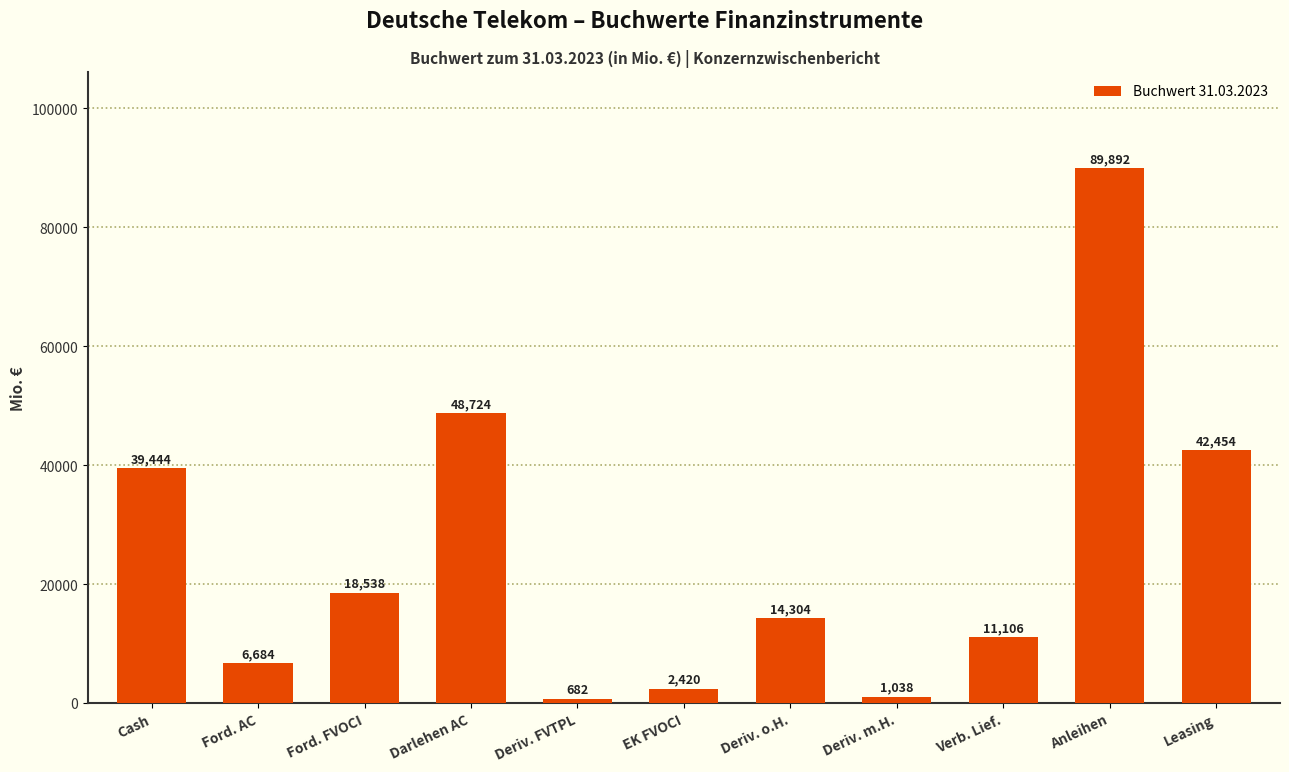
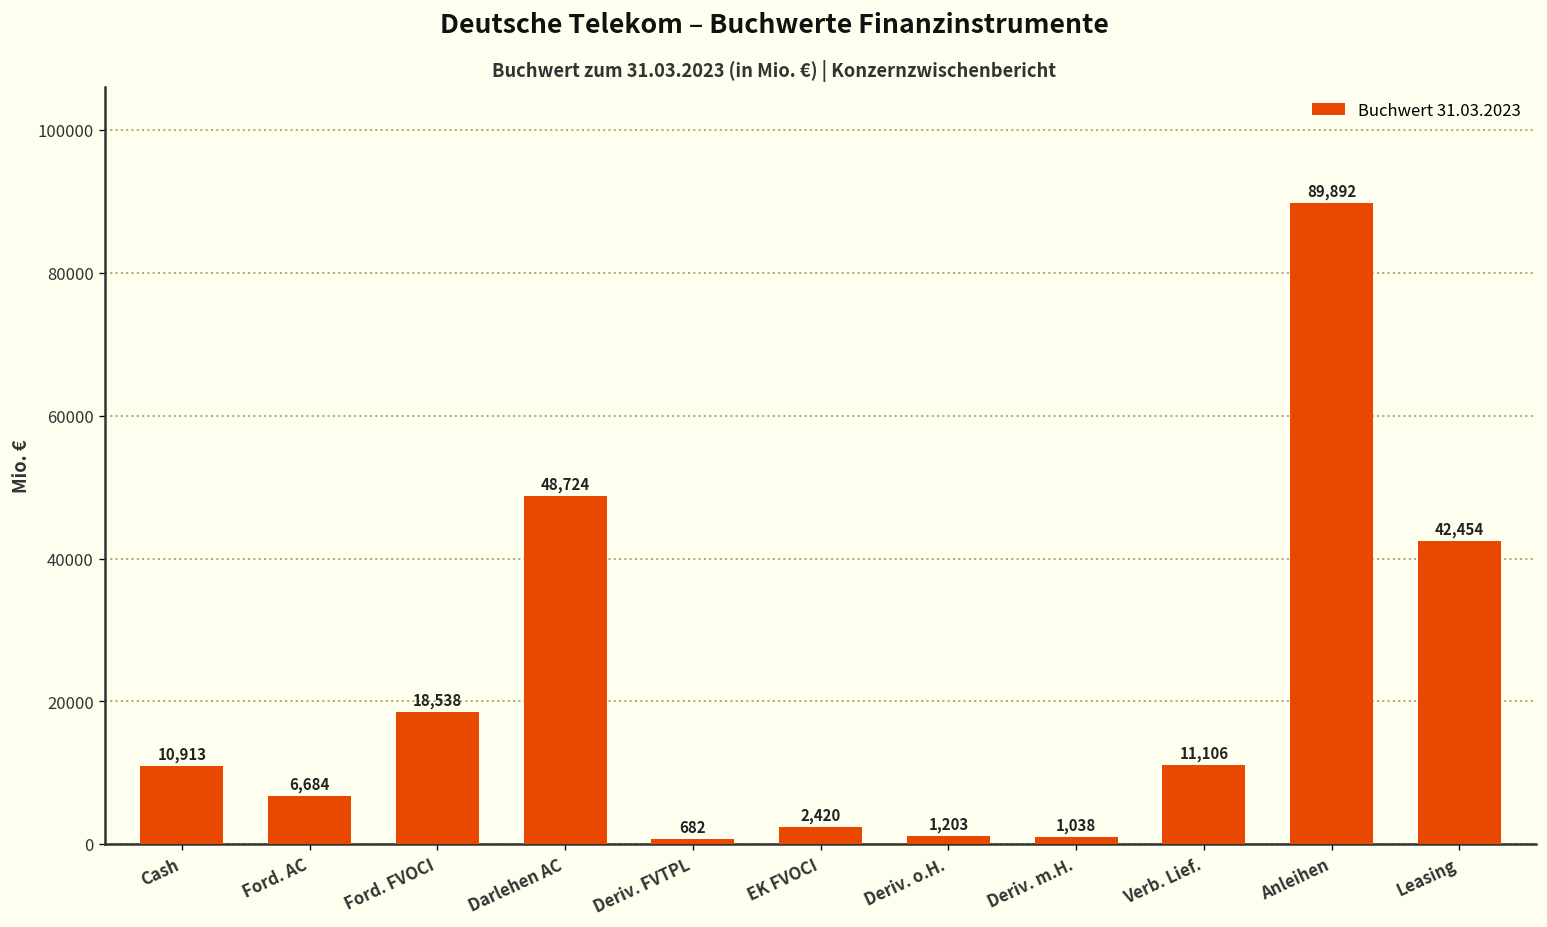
  {
-   "Cash": "39,444",
+   "Cash": "10,913",
    "Ford. AC": "6,684",
    "Ford. FVOCI": "18,538",
    "Darlehen AC": "48,724",
    "Deriv. FVTPL": "682",
    "EK FVOCI": "2,420",
-   "Deriv. o.H.": "14,304",
+   "Deriv. o.H.": "1,203",
    "Deriv. m.H.": "1,038",
    "Verb. Lief.": "11,106",
    "Anleihen": "89,892",
    "Leasing": "42,454"
  }
